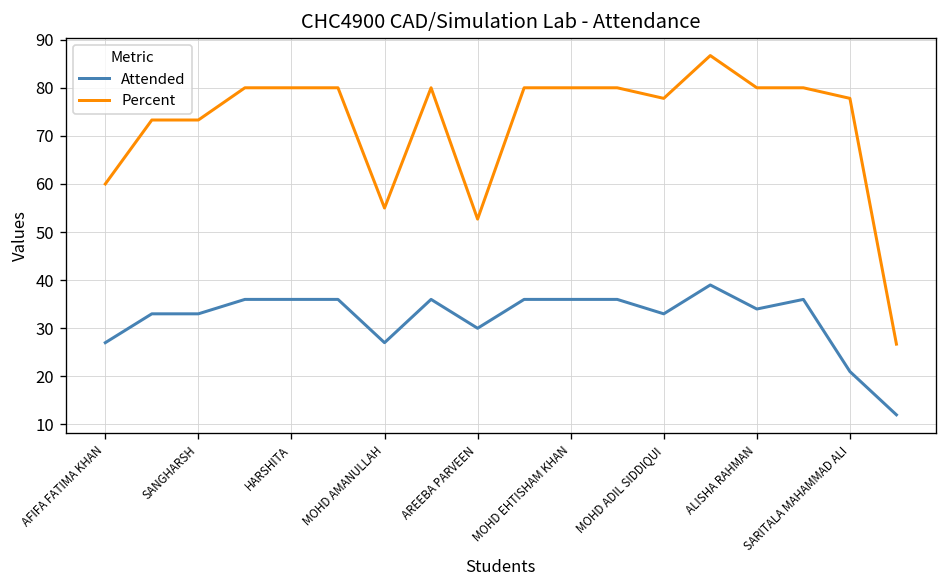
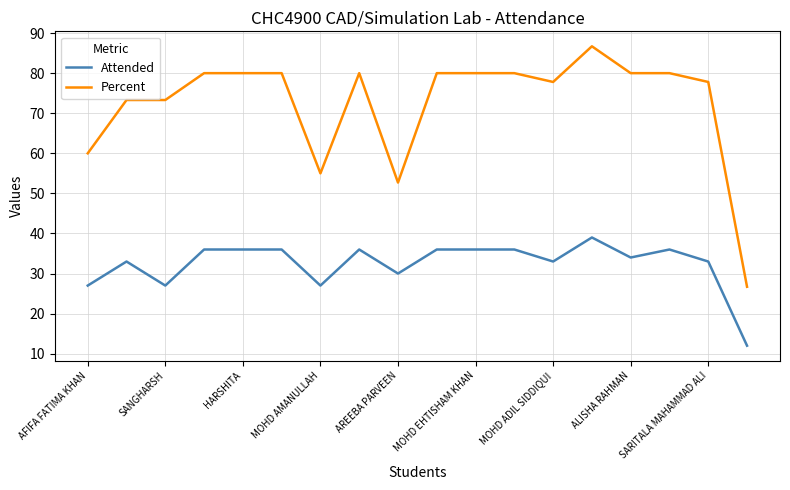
  {
    "Attended": {
      "AFIFA FATIMA KHAN": 27,
-     "SANGHARSH": 33,
+     "SANGHARSH": 27,
      "HARSHITA": 36,
      "MOHD AMANULLAH": 27,
      "AREEBA PARVEEN": 30,
      "MOHD EHTISHAM KHAN": 36,
      "MOHD ADIL SIDDIQUI": 33,
      "ALISHA RAHMAN": 34,
-     "SARITALA MAHAMMAD ALI": 21
+     "SARITALA MAHAMMAD ALI": 33
    },
    "Percent": {
      "AFIFA FATIMA KHAN": 60,
      "SANGHARSH": 73,
      "HARSHITA": 80,
      "MOHD AMANULLAH": 55,
      "AREEBA PARVEEN": 53,
      "MOHD EHTISHAM KHAN": 80,
      "MOHD ADIL SIDDIQUI": 78,
      "ALISHA RAHMAN": 80,
      "SARITALA MAHAMMAD ALI": 78
    }
  }
